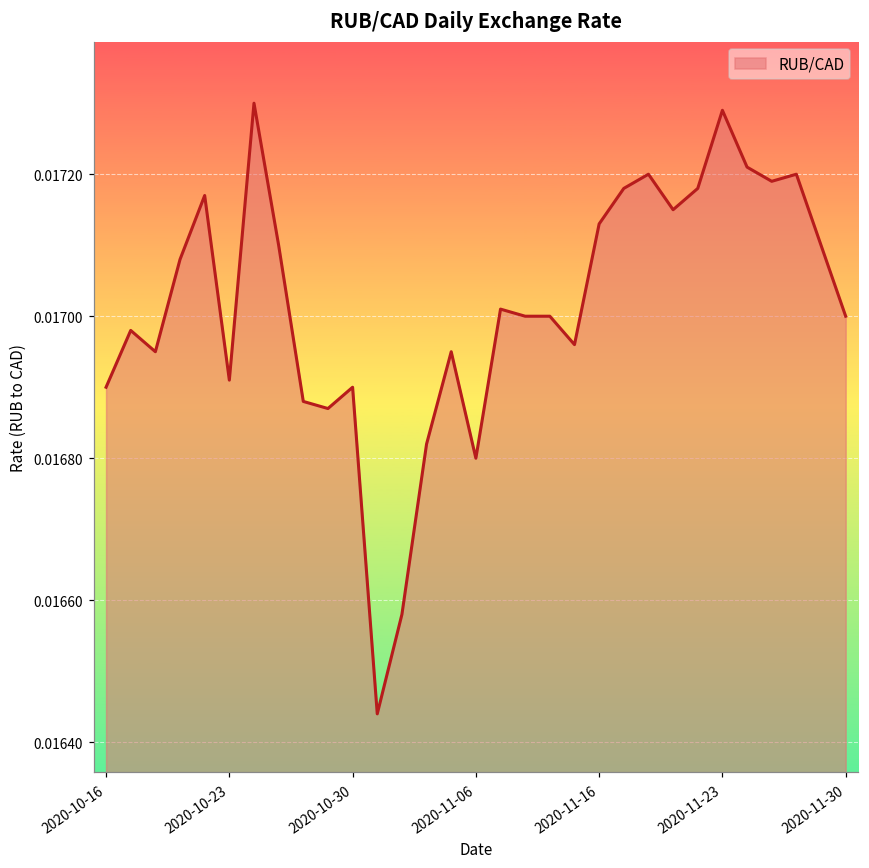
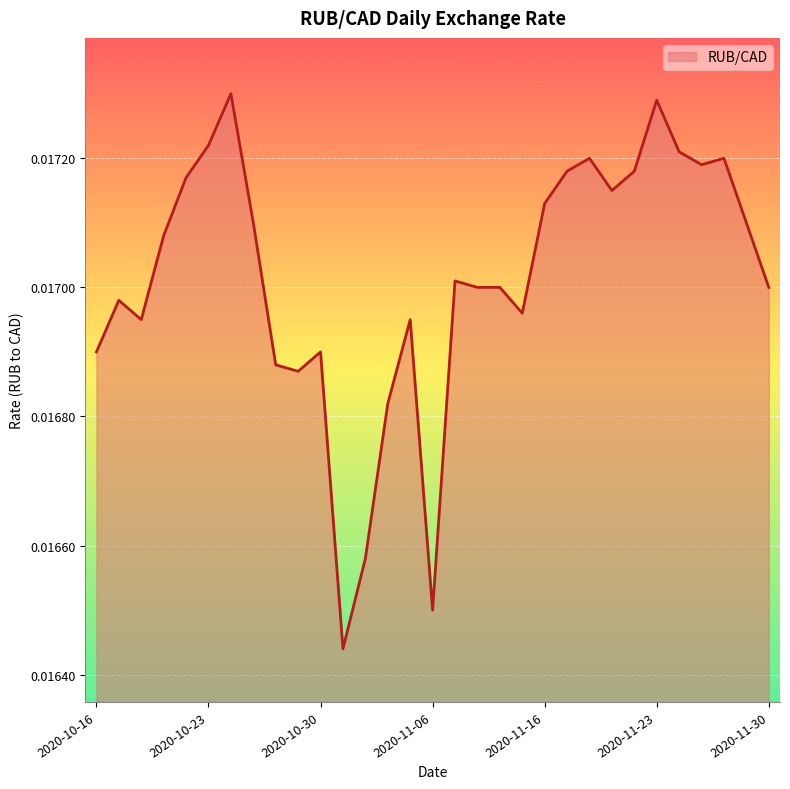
  {
    "2020-10-16": 0.01690,
-   "2020-10-23": 0.01691,
+   "2020-10-23": 0.01722,
    "2020-10-30": 0.01690,
-   "2020-11-06": 0.0168,
+   "2020-11-06": 0.0165,
    "2020-11-16": 0.01713,
    "2020-11-23": 0.01729,
    "2020-11-30": 0.01700
  }
